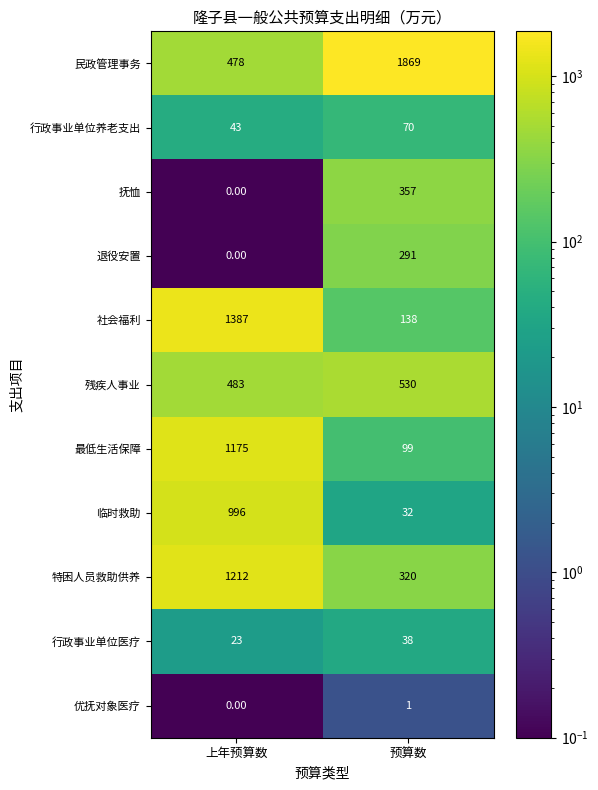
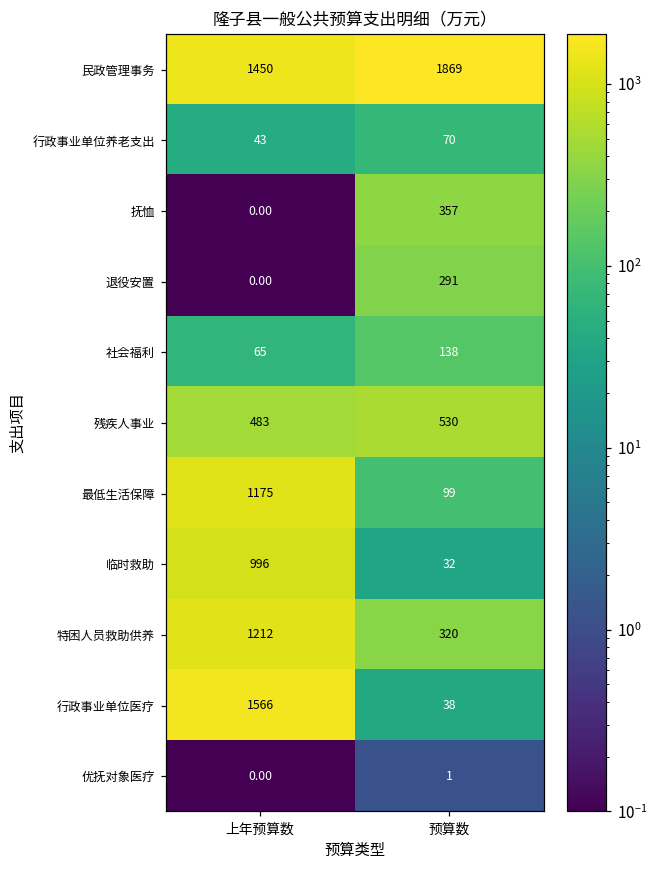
  {
    "民政管理事务": {
-     "上年预算数": 478,
+     "上年预算数": 1450,
      "预算数": 1869
    },
    "行政事业单位养老支出": {
      "上年预算数": 43,
      "预算数": 70
    },
    "抚恤": {
      "上年预算数": 0.00,
      "预算数": 357
    },
    "退役安置": {
      "上年预算数": 0.00,
      "预算数": 291
    },
    "社会福利": {
-     "上年预算数": 1387,
+     "上年预算数": 65,
      "预算数": 138
    },
    "残疾人事业": {
      "上年预算数": 483,
      "预算数": 530
    },
    "最低生活保障": {
      "上年预算数": 1175,
      "预算数": 99
    },
    "临时救助": {
      "上年预算数": 996,
      "预算数": 32
    },
    "特困人员救助供养": {
      "上年预算数": 1212,
      "预算数": 320
    },
    "行政事业单位医疗": {
-     "上年预算数": 23,
+     "上年预算数": 1566,
      "预算数": 38
    },
    "优抚对象医疗": {
      "上年预算数": 0.00,
      "预算数": 1
    }
  }
